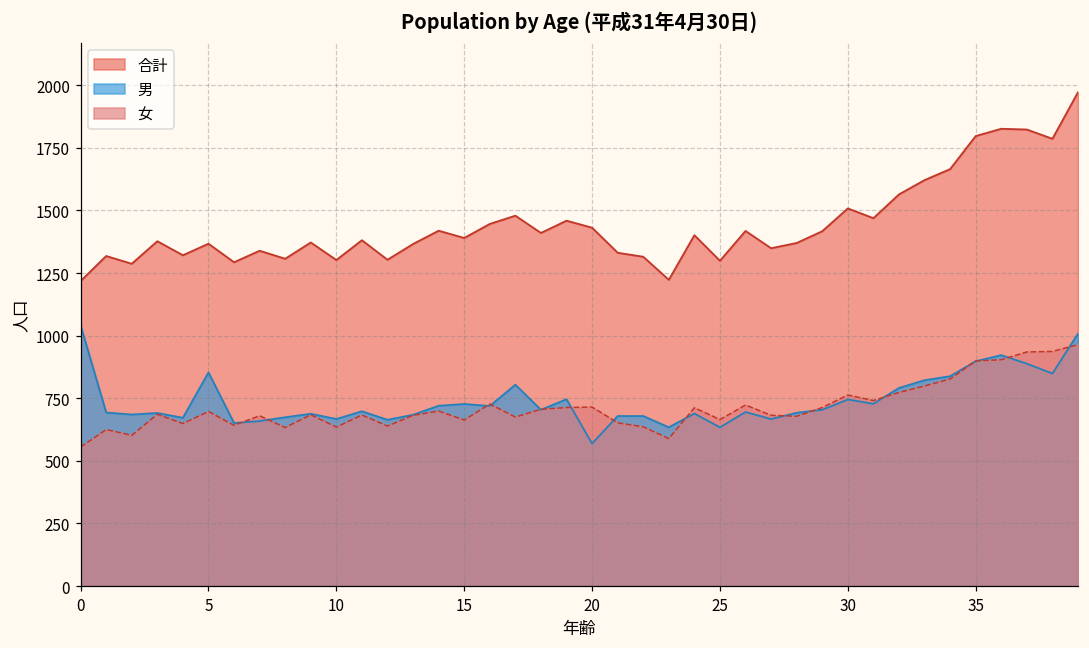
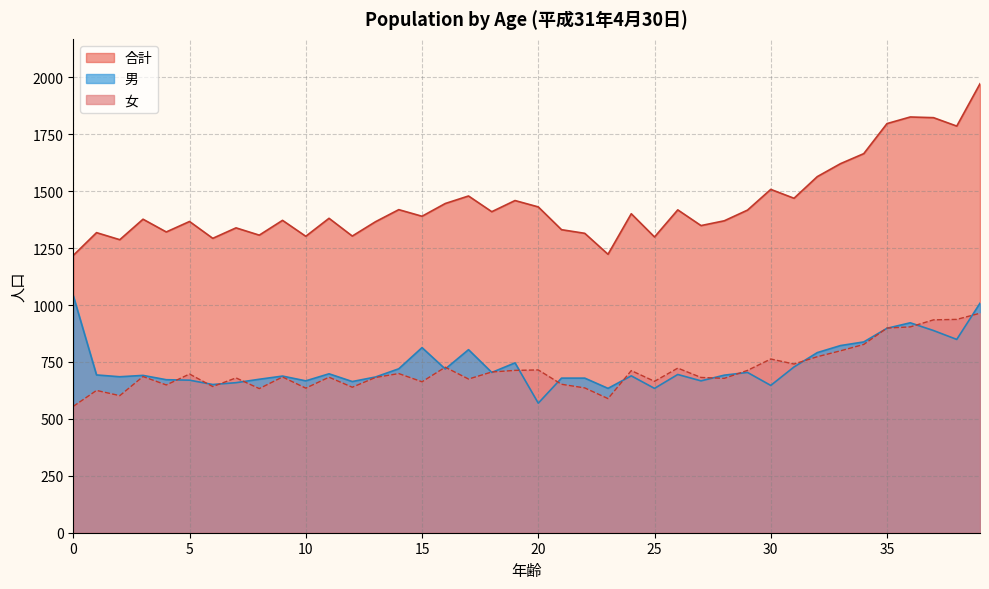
  {
    "男": {
      "0": 1040,
-     "5": 850,
+     "5": 670,
      "10": 670,
-     "15": 730,
+     "15": 810,
      "20": 570,
      "25": 630,
-     "30": 750
+     "30": 650
    }
  }
